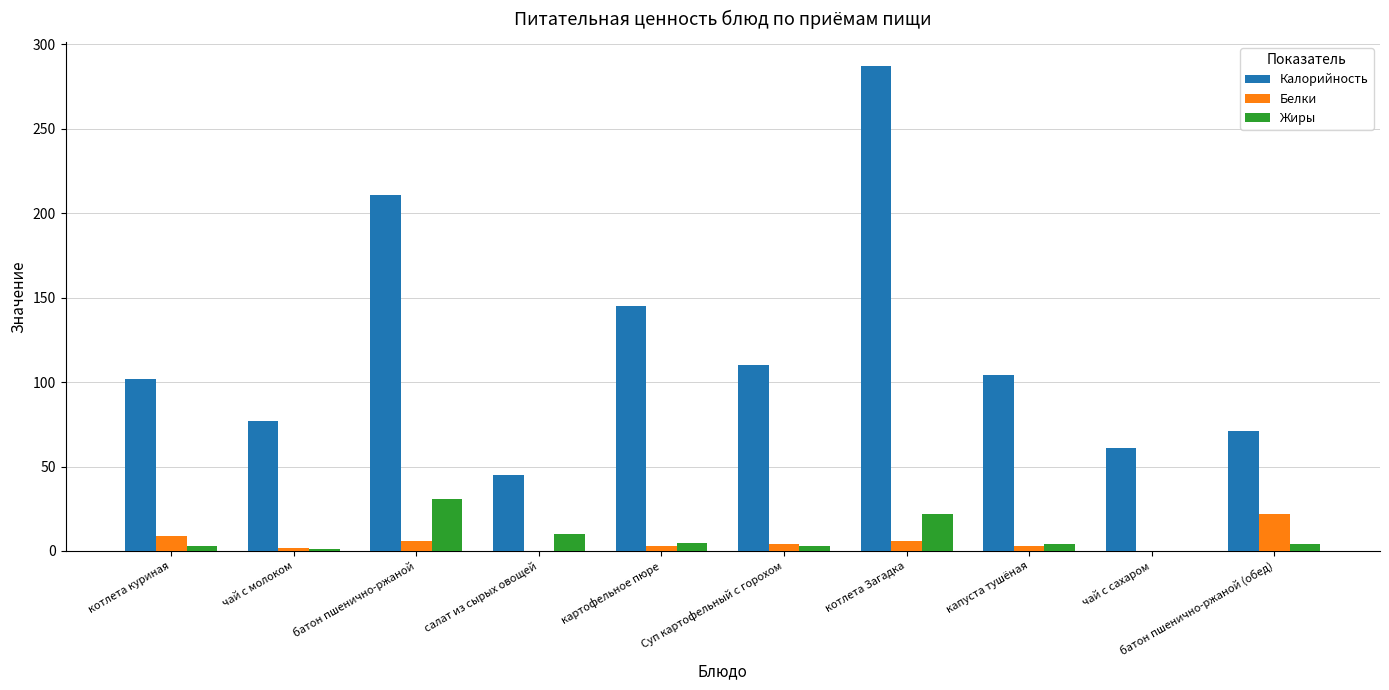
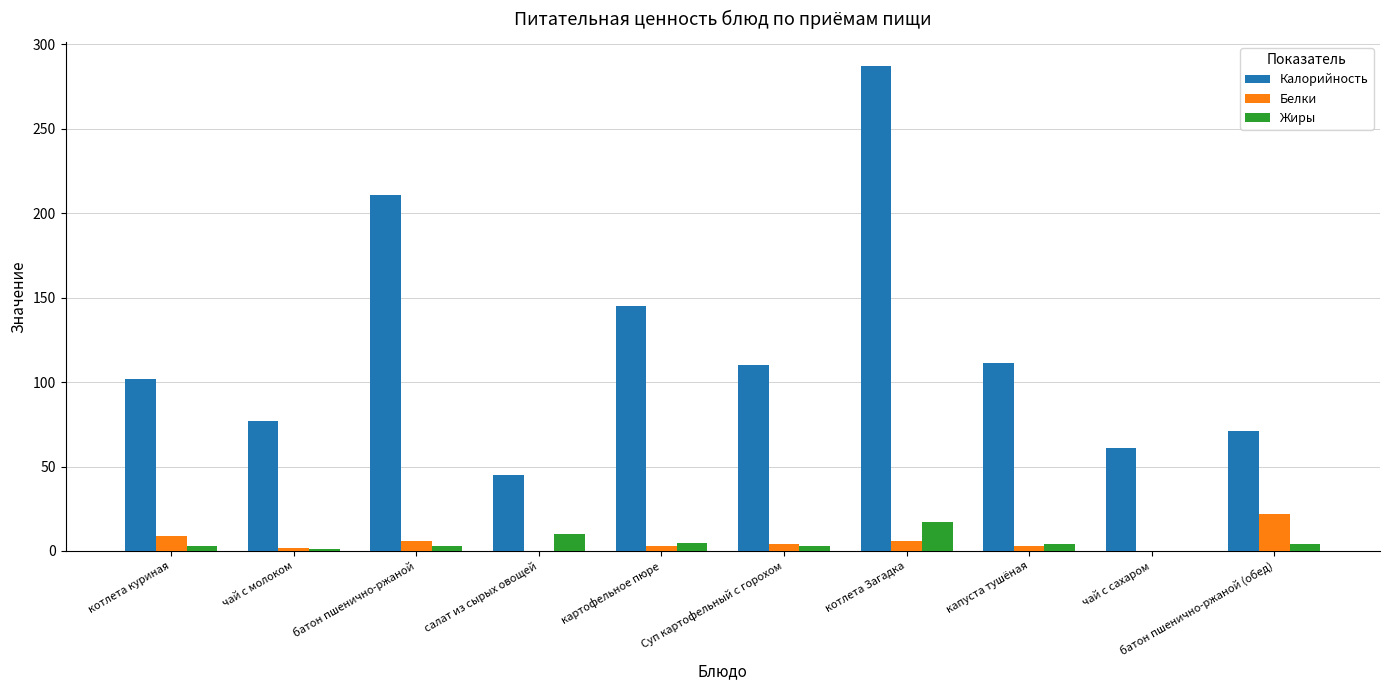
  {
    "Калорийность": {
      "котлета куриная": 102,
      "чай с молоком": 77,
      "батон пшенично-ржаной": 211,
      "салат из сырых овощей": 45,
      "картофельное пюре": 145,
      "Суп картофельный с горохом": 110,
      "котлета Загадка": 287,
-     "капуста тушёная": 104,
+     "капуста тушёная": 111,
      "чай с сахаром": 61,
      "батон пшенично-ржаной (обед)": 71
    },
    "Белки": {
      "котлета куриная": 9,
      "чай с молоком": 2,
      "батон пшенично-ржаной": 6,
      "салат из сырых овощей": 0,
      "картофельное пюре": 3,
      "Суп картофельный с горохом": 4,
      "котлета Загадка": 6,
      "капуста тушёная": 3,
      "чай с сахаром": 0,
      "батон пшенично-ржаной (обед)": 22
    },
    "Жиры": {
      "котлета куриная": 3,
-     "батон пшенично-ржаной": 31,
+     "батон пшенично-ржаной": 3,
      "салат из сырых овощей": 10,
      "картофельное пюре": 5,
      "Суп картофельный с горохом": 3,
-     "котлета Загадка": 22,
+     "котлета Загадка": 17,
      "капуста тушёная": 4,
      "чай с сахаром": 0,
      "батон пшенично-ржаной (обед)": 4
    }
  }
